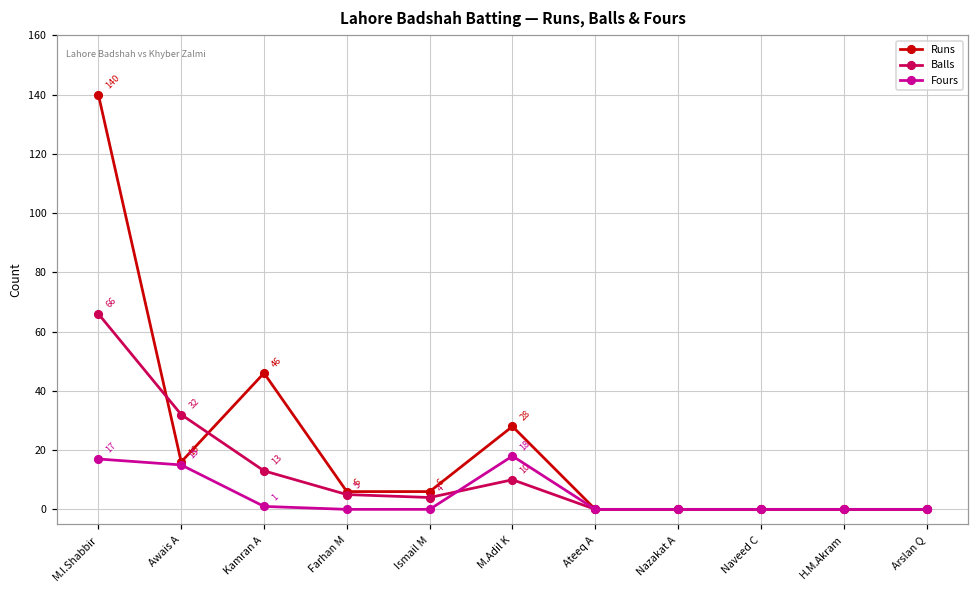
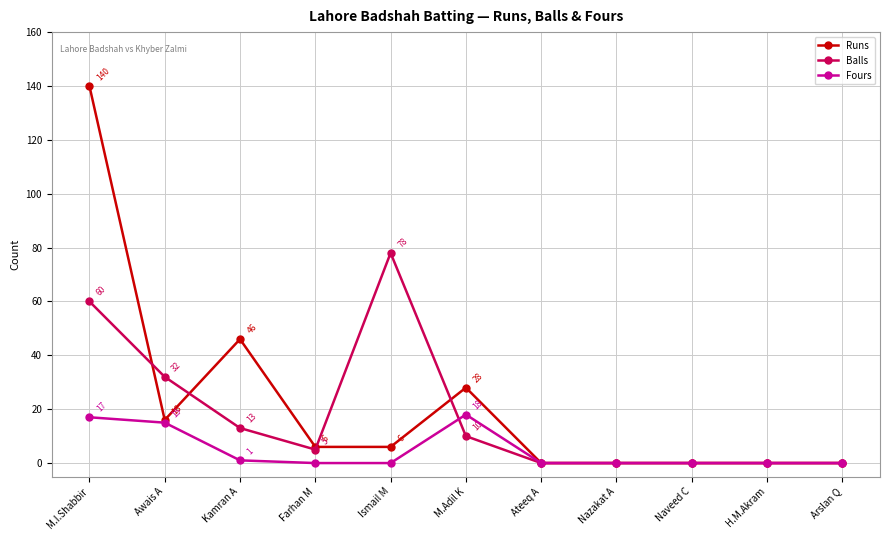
  {
    "Runs": {
      "M.I.Shabbir": 140,
      "Kamran A": 46,
      "Ismail M": 6,
      "M.Adil K": 28
    },
    "Balls": {
-     "M.I.Shabbir": 66,
+     "M.I.Shabbir": 60,
      "Awais A": 32,
      "Kamran A": 13,
-     "Ismail M": 4,
+     "Ismail M": 78,
      "M.Adil K": 10
    },
    "Fours": {
      "M.I.Shabbir": 17,
      "Kamran A": 1,
      "M.Adil K": 18
    }
  }
